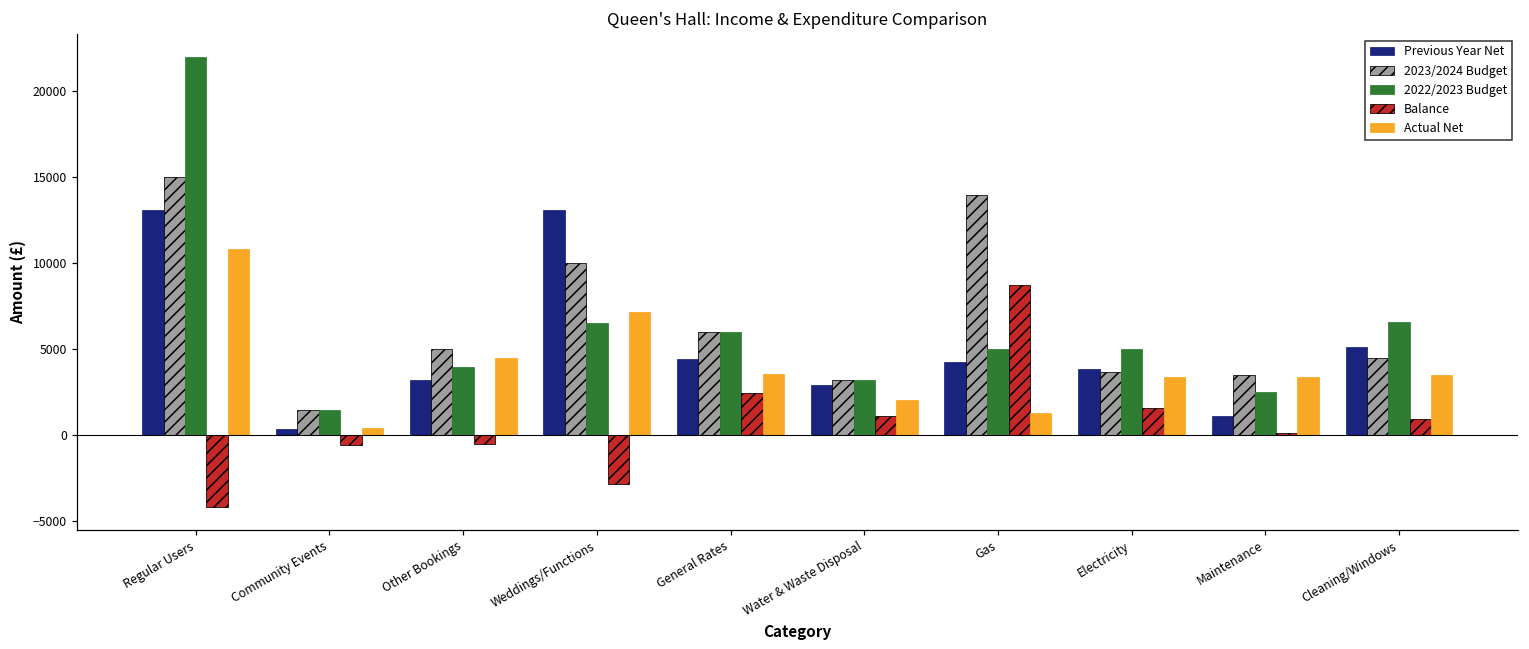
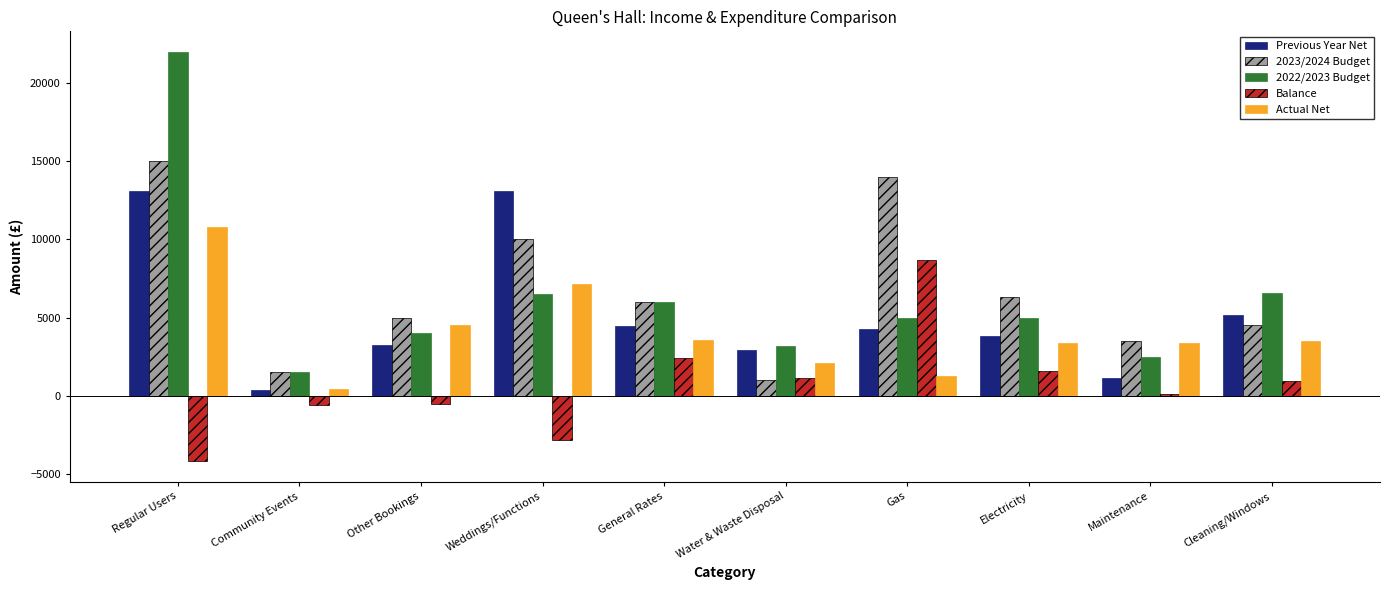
  {
    "Previous Year Net": {
      "Regular Users": 13100,
      "Community Events": 400,
      "Other Bookings": 3200,
      "Weddings/Functions": 13100,
      "General Rates": 4400,
      "Water & Waste Disposal": 2900,
      "Gas": 4300,
      "Electricity": 3800,
      "Maintenance": 1100,
      "Cleaning/Windows": 5200
    },
    "2023/2024 Budget": {
      "Regular Users": 15000,
      "Community Events": 1500,
      "Other Bookings": 5000,
      "Weddings/Functions": 10000,
      "General Rates": 6000,
-     "Water & Waste Disposal": 3200,
+     "Water & Waste Disposal": 1000,
      "Gas": 14000,
-     "Electricity": 3700,
+     "Electricity": 6300,
      "Maintenance": 3500,
      "Cleaning/Windows": 4500
    },
    "2022/2023 Budget": {
      "Regular Users": 22000,
      "Community Events": 1500,
      "Other Bookings": 4000,
      "Weddings/Functions": 6500,
      "General Rates": 6000,
      "Water & Waste Disposal": 3200,
      "Gas": 5000,
      "Electricity": 5000,
      "Maintenance": 2500,
      "Cleaning/Windows": 6600
    },
    "Balance": {
      "Regular Users": -4200,
      "Community Events": -600,
      "Other Bookings": -500,
      "Weddings/Functions": -2800,
      "General Rates": 2400,
      "Water & Waste Disposal": 1100,
      "Gas": 8700,
      "Electricity": 1600,
      "Cleaning/Windows": 1000
    },
    "Actual Net": {
      "Regular Users": 10800,
      "Community Events": 400,
      "Other Bookings": 4500,
      "Weddings/Functions": 7200,
      "General Rates": 3600,
      "Water & Waste Disposal": 2100,
      "Gas": 1300,
      "Electricity": 3400,
      "Maintenance": 3400,
      "Cleaning/Windows": 3500
    }
  }
